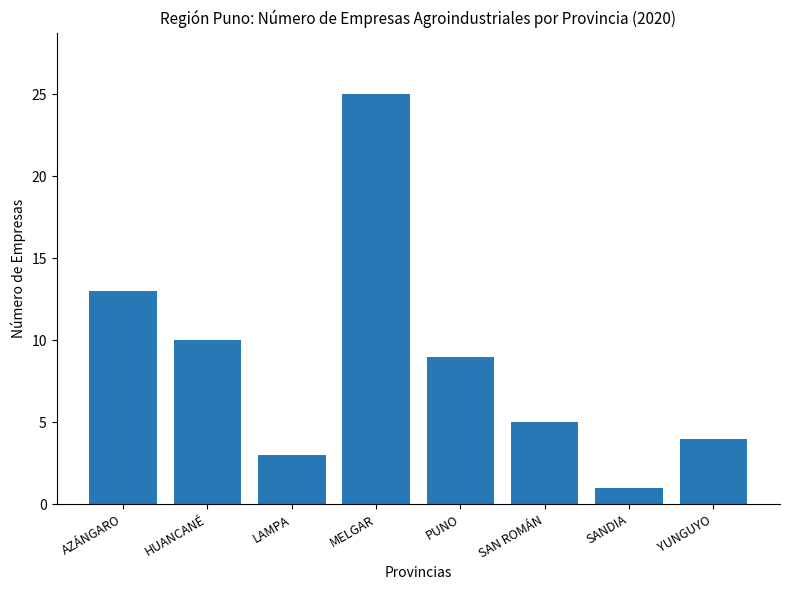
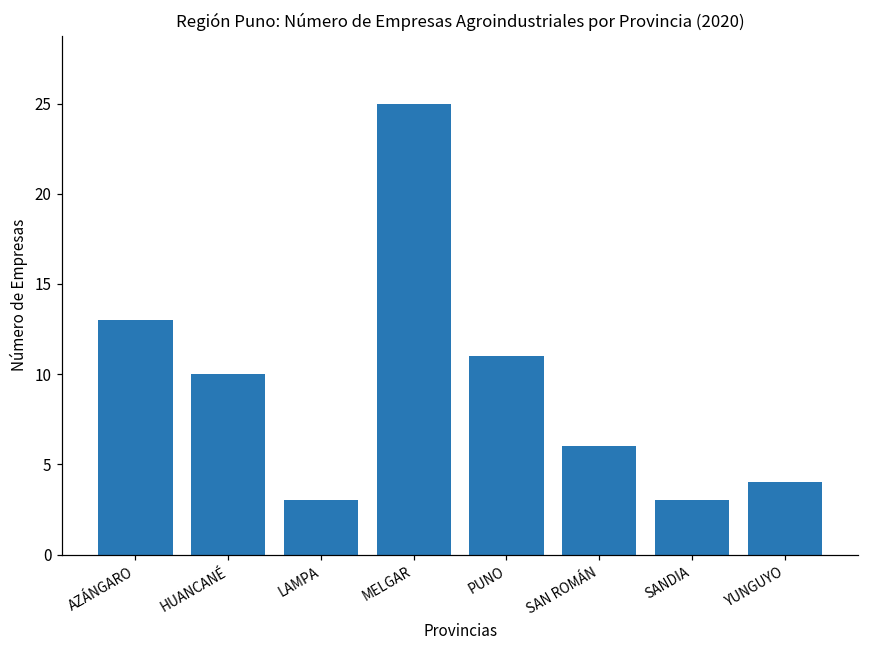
  {
    "AZÁNGARO": 13,
    "HUANCANÉ": 10,
    "LAMPA": 3,
    "MELGAR": 25,
-   "PUNO": 9,
-   "SAN ROMÁN": 5,
-   "SANDIA": 1,
+   "PUNO": 11,
+   "SAN ROMÁN": 6,
+   "SANDIA": 3,
    "YUNGUYO": 4
  }
